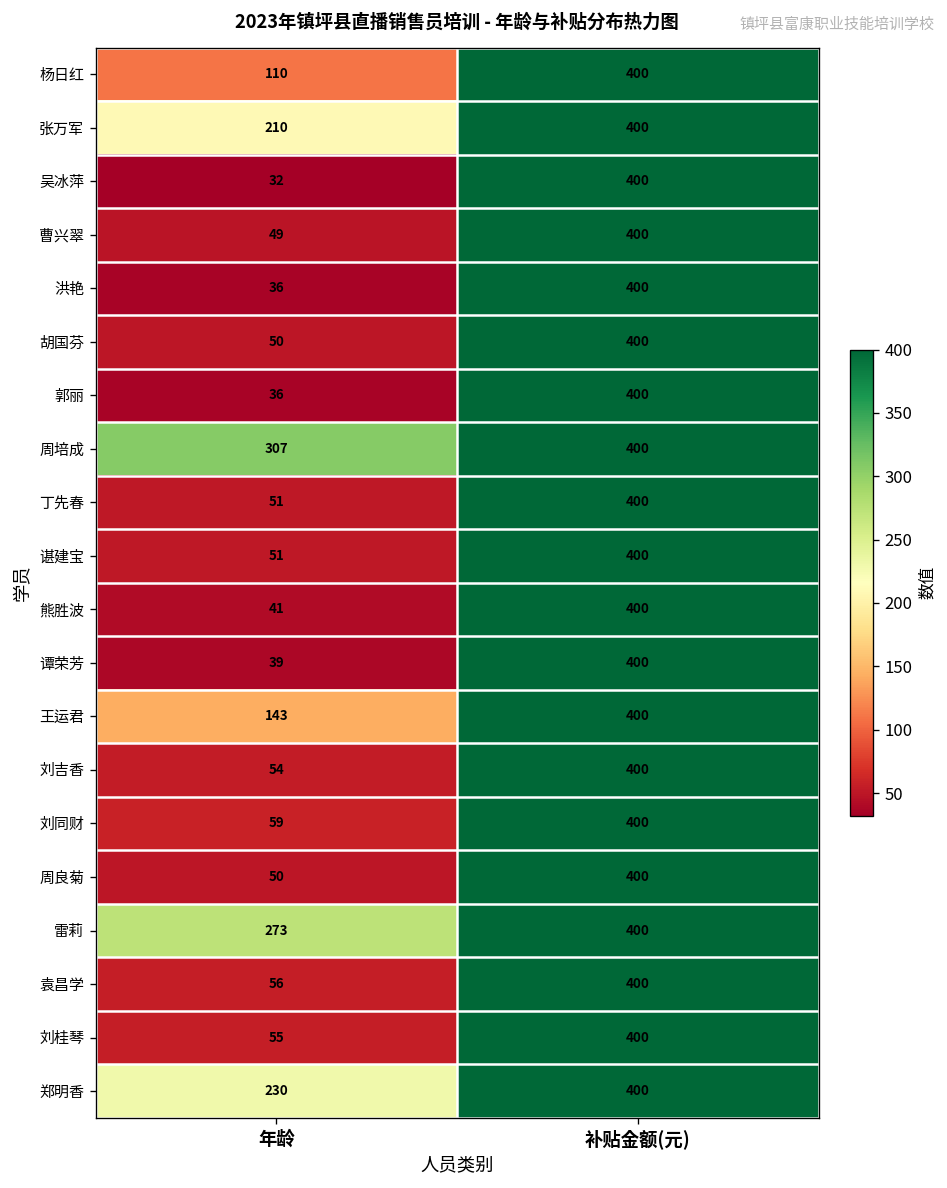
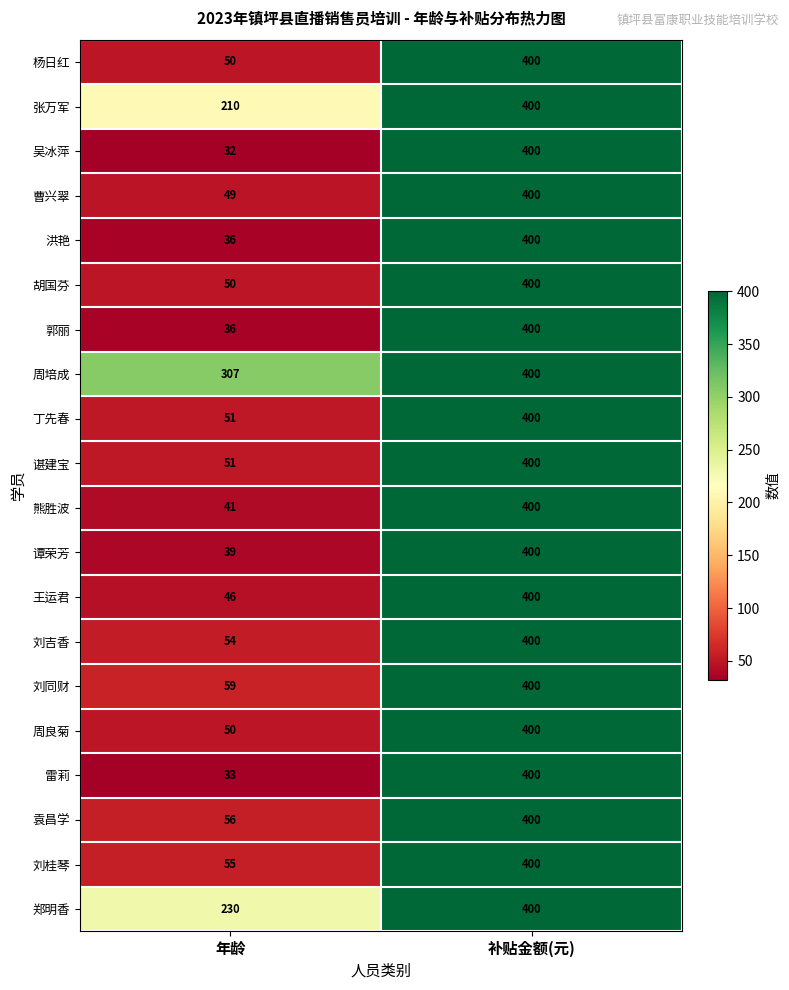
  {
    "杨日红": {
-     "年龄": 110,
+     "年龄": 50,
      "补贴金额(元)": 400
    },
    "张万军": {
      "年龄": 210,
      "补贴金额(元)": 400
    },
    "吴冰萍": {
      "年龄": 32,
      "补贴金额(元)": 400
    },
    "曹兴翠": {
      "年龄": 49,
      "补贴金额(元)": 400
    },
    "洪艳": {
      "年龄": 36,
      "补贴金额(元)": 400
    },
    "胡国芬": {
      "年龄": 50,
      "补贴金额(元)": 400
    },
    "郭丽": {
      "年龄": 36,
      "补贴金额(元)": 400
    },
    "周培成": {
      "年龄": 307,
      "补贴金额(元)": 400
    },
    "丁先春": {
      "年龄": 51,
      "补贴金额(元)": 400
    },
    "谌建宝": {
      "年龄": 51,
      "补贴金额(元)": 400
    },
    "熊胜波": {
      "年龄": 41,
      "补贴金额(元)": 400
    },
    "谭荣芳": {
      "年龄": 39,
      "补贴金额(元)": 400
    },
    "王运君": {
-     "年龄": 143,
+     "年龄": 46,
      "补贴金额(元)": 400
    },
    "刘吉香": {
      "年龄": 54,
      "补贴金额(元)": 400
    },
    "刘同财": {
      "年龄": 59,
      "补贴金额(元)": 400
    },
    "周良菊": {
      "年龄": 50,
      "补贴金额(元)": 400
    },
    "雷莉": {
-     "年龄": 273,
+     "年龄": 33,
      "补贴金额(元)": 400
    },
    "袁昌学": {
      "年龄": 56,
      "补贴金额(元)": 400
    },
    "刘桂琴": {
      "年龄": 55,
      "补贴金额(元)": 400
    },
    "郑明香": {
      "年龄": 230,
      "补贴金额(元)": 400
    }
  }
